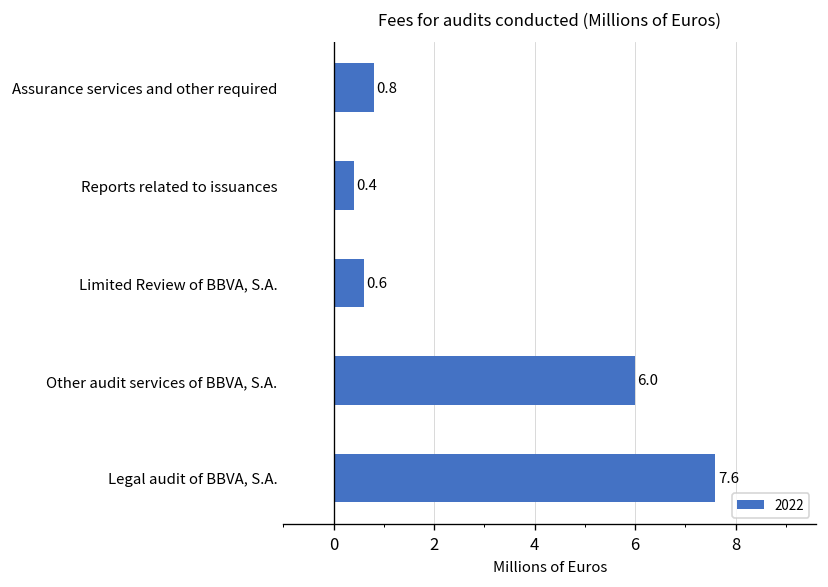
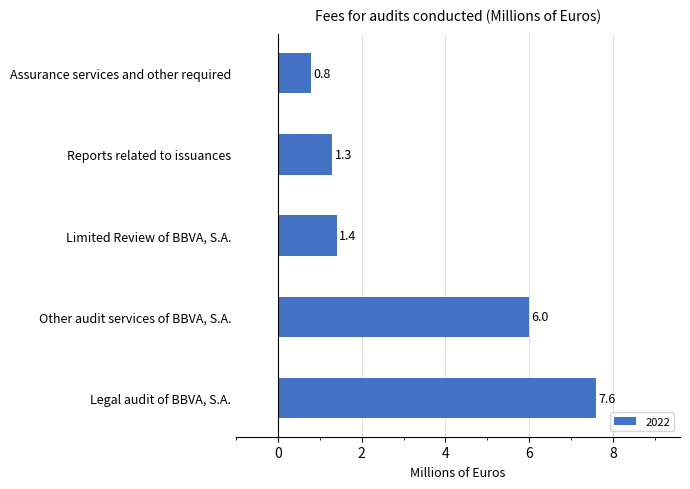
  {
    "Assurance services and other required": 0.8,
-   "Reports related to issuances": 0.4,
-   "Limited Review of BBVA, S.A.": 0.6,
+   "Reports related to issuances": 1.3,
+   "Limited Review of BBVA, S.A.": 1.4,
    "Other audit services of BBVA, S.A.": 6.0,
    "Legal audit of BBVA, S.A.": 7.6
  }
